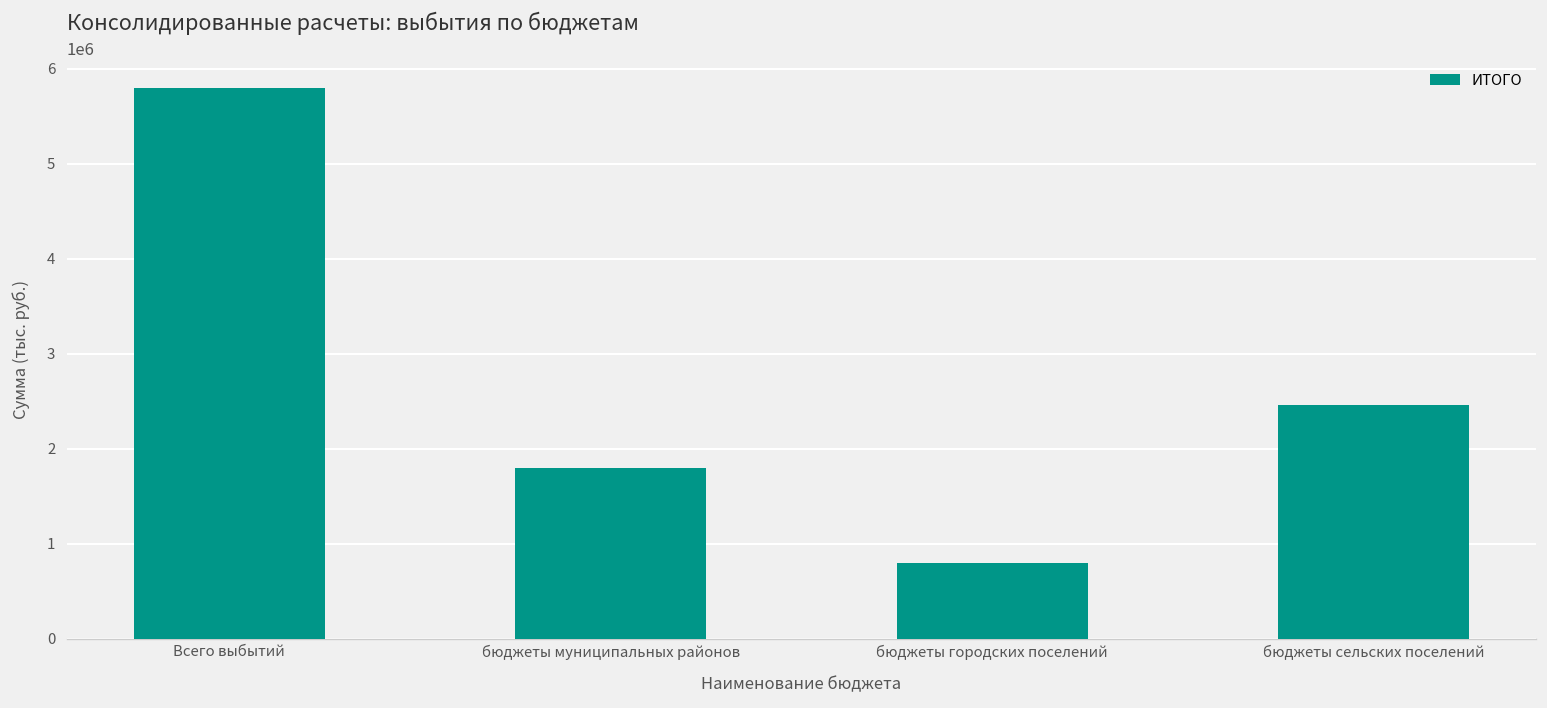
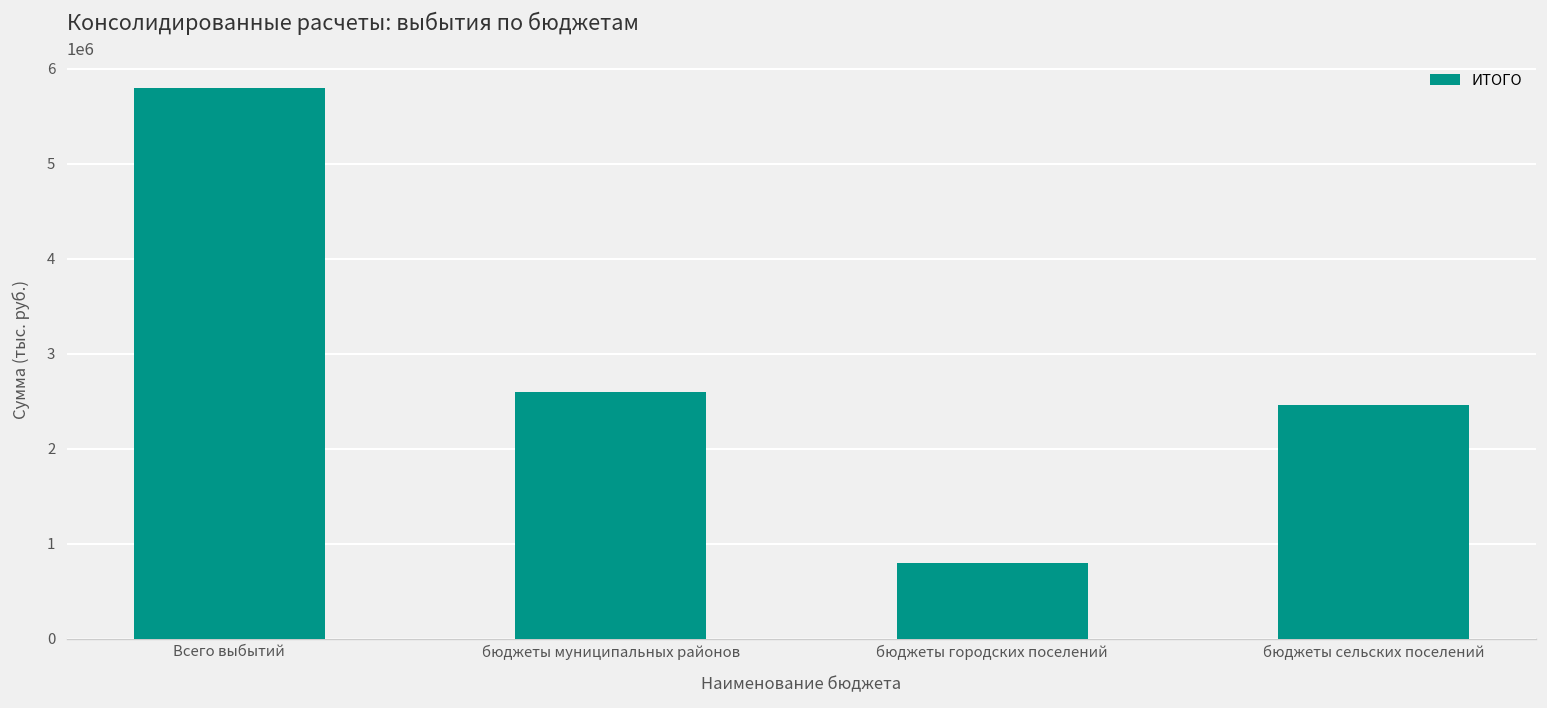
  {
    "Всего выбытий": 5800000,
-   "бюджеты муниципальных районов": 1800000,
+   "бюджеты муниципальных районов": 2600000,
    "бюджеты городских поселений": 800000,
    "бюджеты сельских поселений": 2500000
  }
